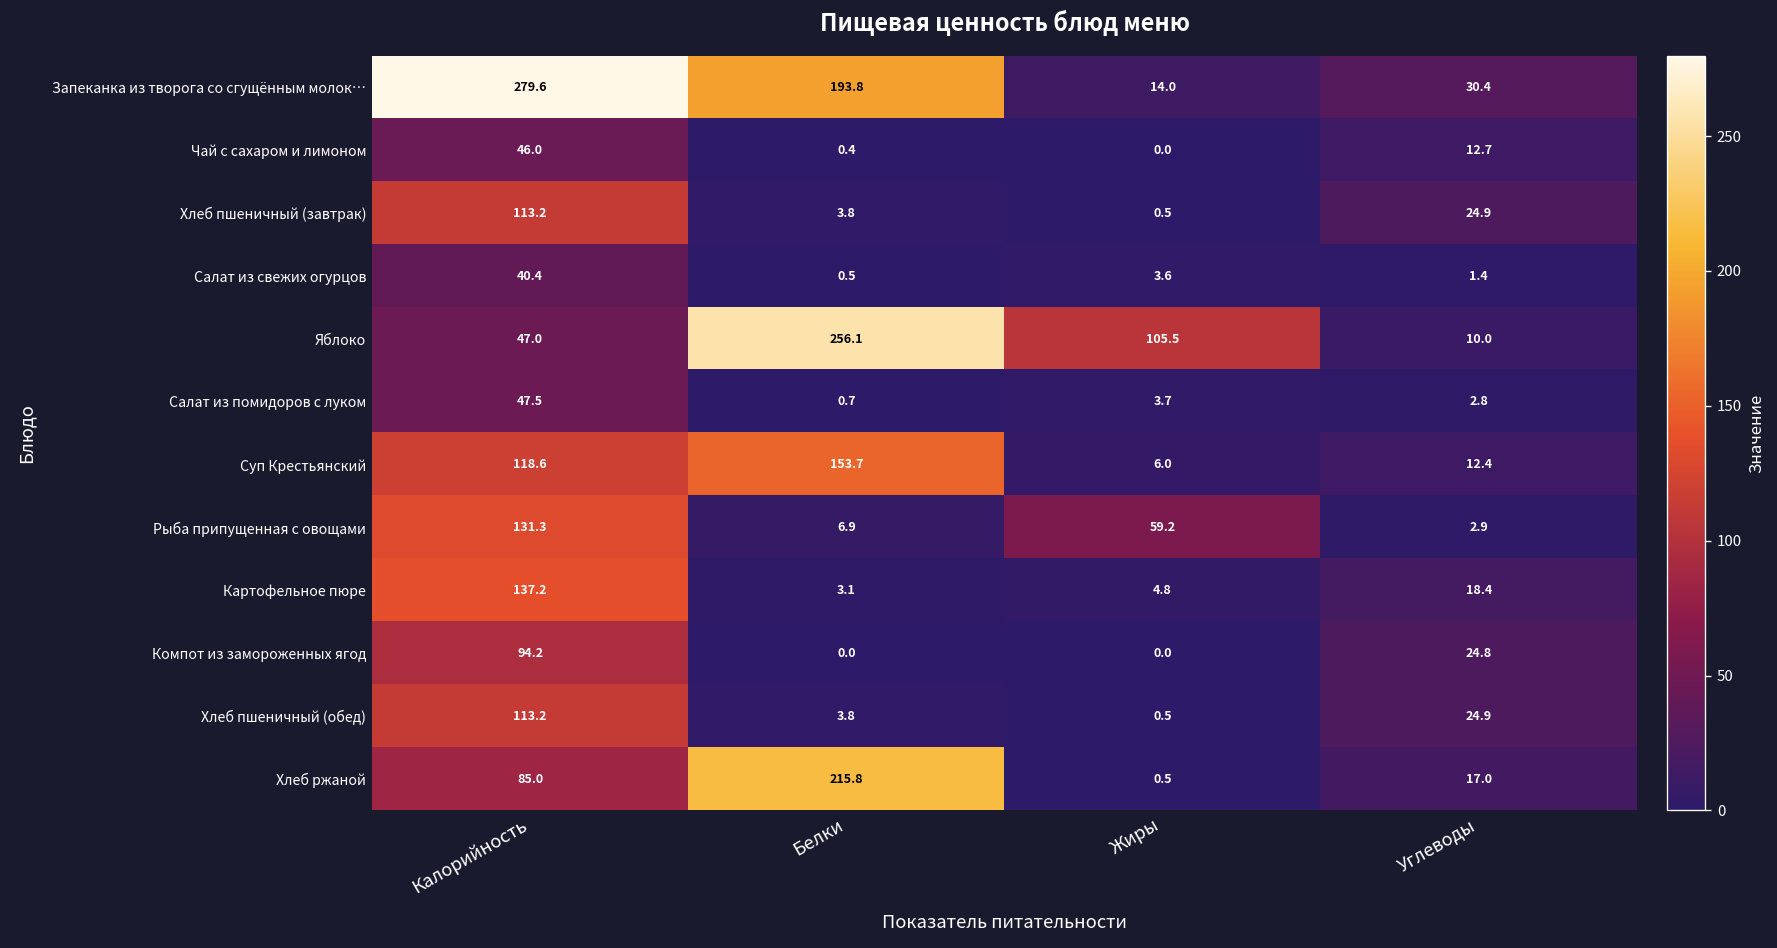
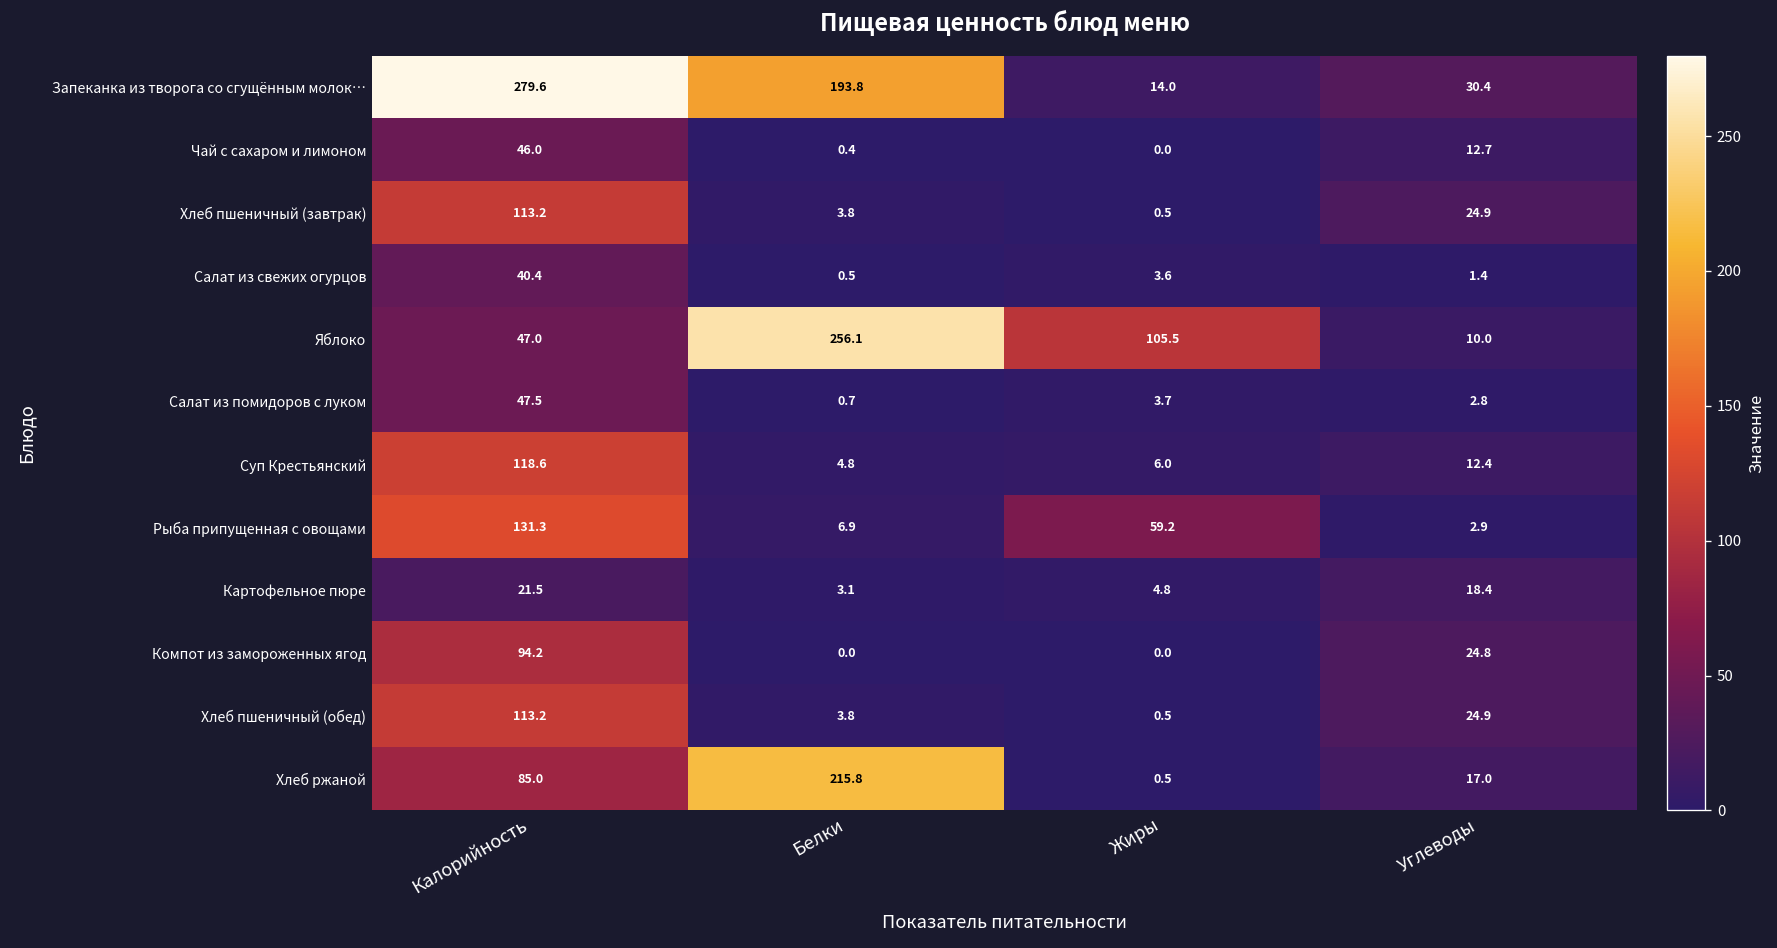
  {
    "Запеканка из творога со сгущённым молок…": {
      "Калорийность": 279.6,
      "Белки": 193.8,
      "Жиры": 14.0,
      "Углеводы": 30.4
    },
    "Чай с сахаром и лимоном": {
      "Калорийность": 46.0,
      "Белки": 0.4,
      "Жиры": 0.0,
      "Углеводы": 12.7
    },
    "Хлеб пшеничный (завтрак)": {
      "Калорийность": 113.2,
      "Белки": 3.8,
      "Жиры": 0.5,
      "Углеводы": 24.9
    },
    "Салат из свежих огурцов": {
      "Калорийность": 40.4,
      "Белки": 0.5,
      "Жиры": 3.6,
      "Углеводы": 1.4
    },
    "Яблоко": {
      "Калорийность": 47.0,
      "Белки": 256.1,
      "Жиры": 105.5,
      "Углеводы": 10.0
    },
    "Салат из помидоров с луком": {
      "Калорийность": 47.5,
      "Белки": 0.7,
      "Жиры": 3.7,
      "Углеводы": 2.8
    },
    "Суп Крестьянский": {
      "Калорийность": 118.6,
-     "Белки": 153.7,
+     "Белки": 4.8,
      "Жиры": 6.0,
      "Углеводы": 12.4
    },
    "Рыба припущенная с овощами": {
      "Калорийность": 131.3,
      "Белки": 6.9,
      "Жиры": 59.2,
      "Углеводы": 2.9
    },
    "Картофельное пюре": {
-     "Калорийность": 137.2,
+     "Калорийность": 21.5,
      "Белки": 3.1,
      "Жиры": 4.8,
      "Углеводы": 18.4
    },
    "Компот из замороженных ягод": {
      "Калорийность": 94.2,
      "Белки": 0.0,
      "Жиры": 0.0,
      "Углеводы": 24.8
    },
    "Хлеб пшеничный (обед)": {
      "Калорийность": 113.2,
      "Белки": 3.8,
      "Жиры": 0.5,
      "Углеводы": 24.9
    },
    "Хлеб ржаной": {
      "Калорийность": 85.0,
      "Белки": 215.8,
      "Жиры": 0.5,
      "Углеводы": 17.0
    }
  }
